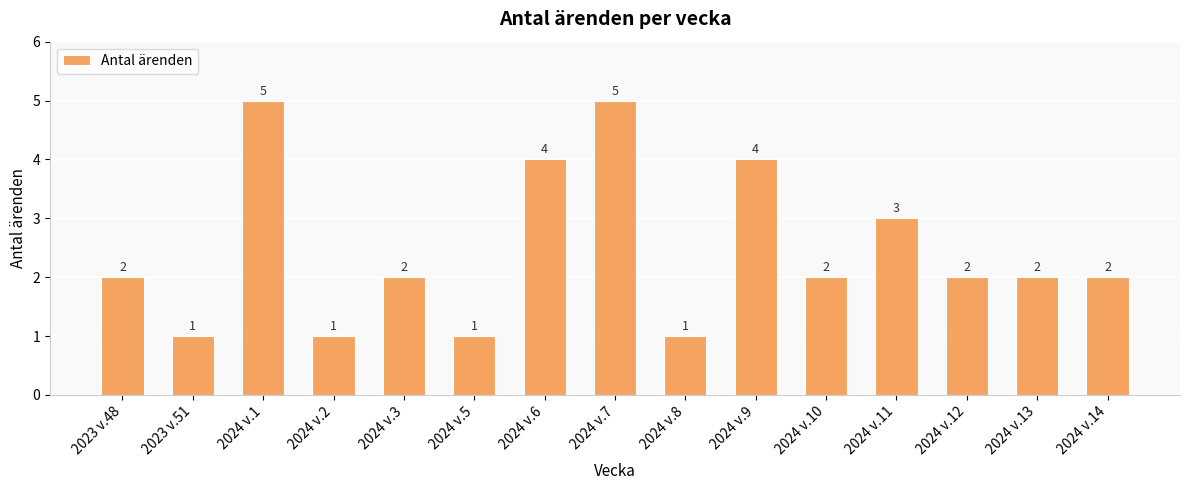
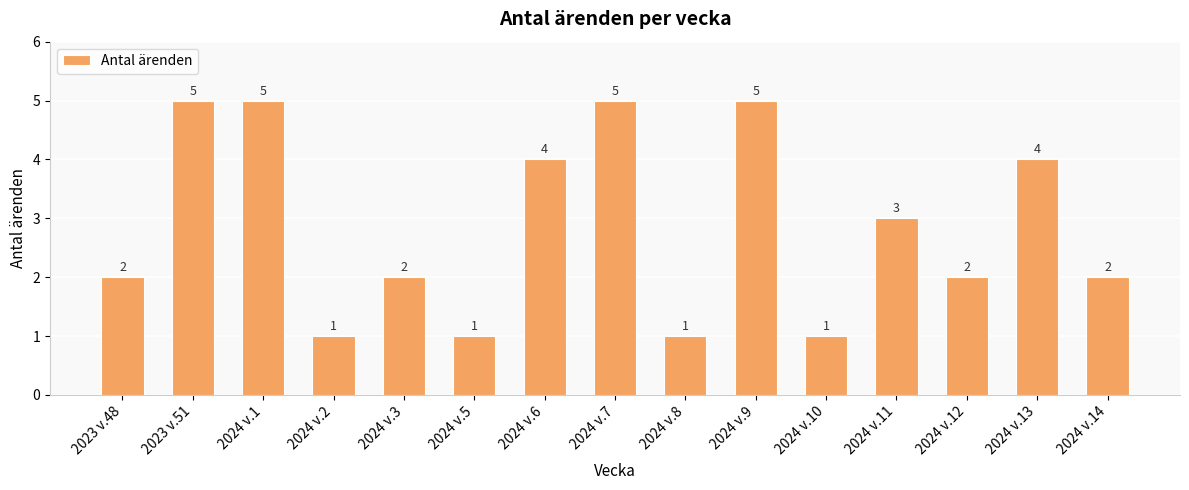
  {
    "2023 v.48": 2,
-   "2023 v.51": 1,
+   "2023 v.51": 5,
    "2024 v.1": 5,
    "2024 v.2": 1,
    "2024 v.3": 2,
    "2024 v.5": 1,
    "2024 v.6": 4,
    "2024 v.7": 5,
    "2024 v.8": 1,
-   "2024 v.9": 4,
-   "2024 v.10": 2,
+   "2024 v.9": 5,
+   "2024 v.10": 1,
    "2024 v.11": 3,
    "2024 v.12": 2,
-   "2024 v.13": 2,
+   "2024 v.13": 4,
    "2024 v.14": 2
  }
